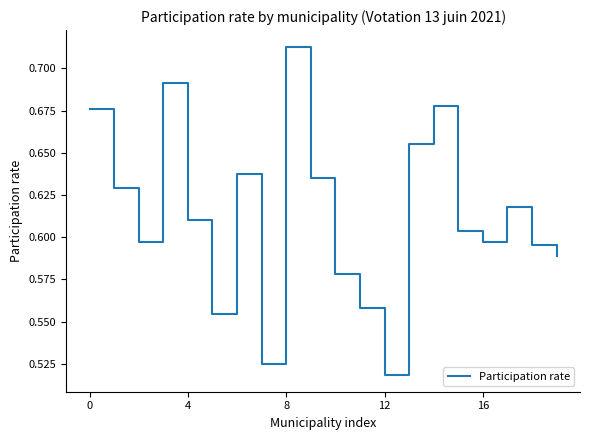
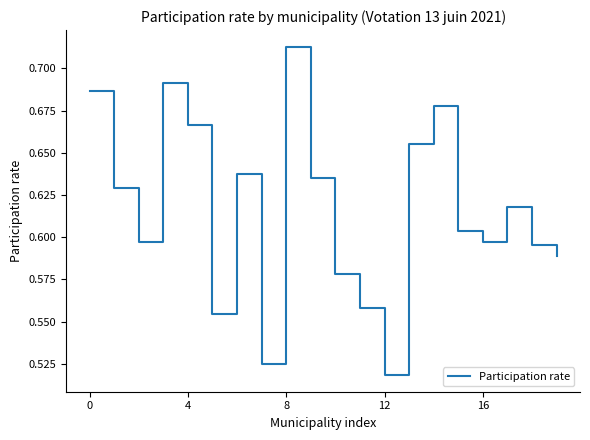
  {
-   "0": 0.676,
-   "4": 0.610,
+   "0": 0.687,
+   "4": 0.666,
    "8": 0.713,
    "12": 0.518,
    "16": 0.597
  }
